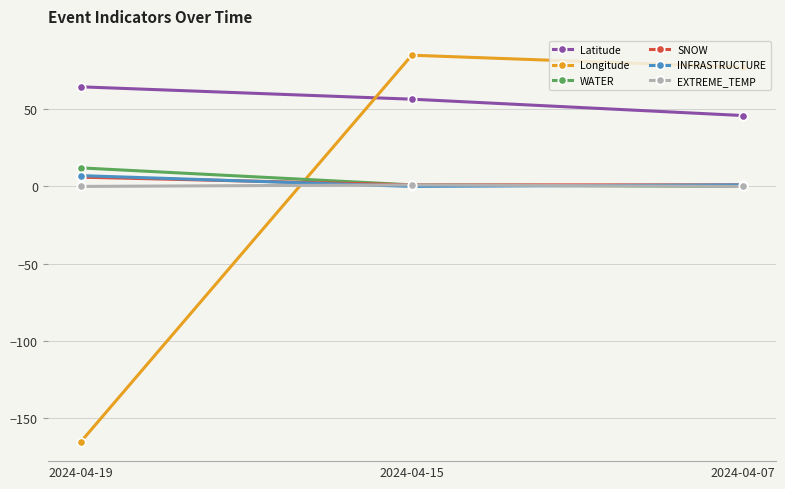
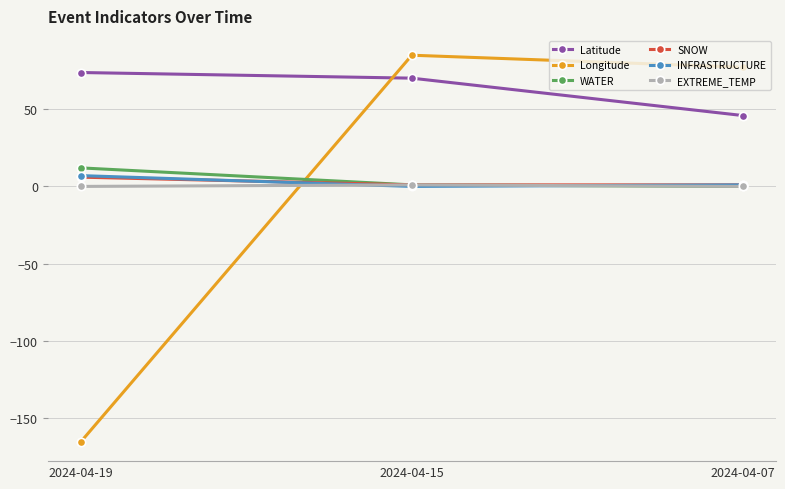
  {
    "Latitude": {
-     "2024-04-19": 65,
-     "2024-04-15": 56,
+     "2024-04-19": 74,
+     "2024-04-15": 70,
      "2024-04-07": 46
    },
    "Longitude": {
      "2024-04-19": -165,
      "2024-04-15": 85
    },
    "WATER": {
      "2024-04-19": 12
    },
    "EXTREME_TEMP": {
      "2024-04-19": 0
    }
  }
